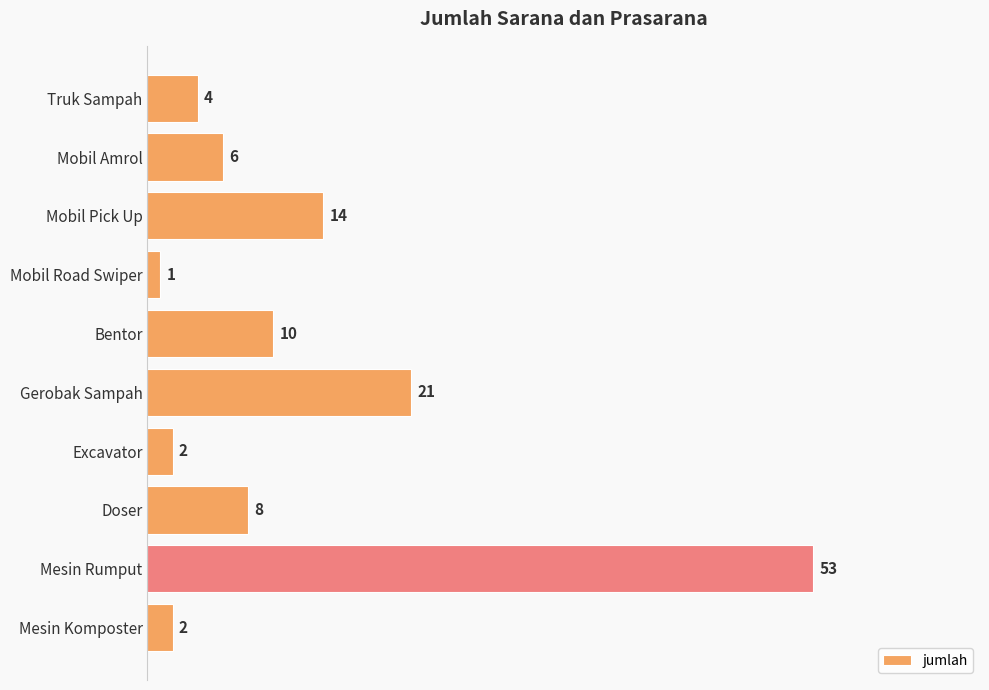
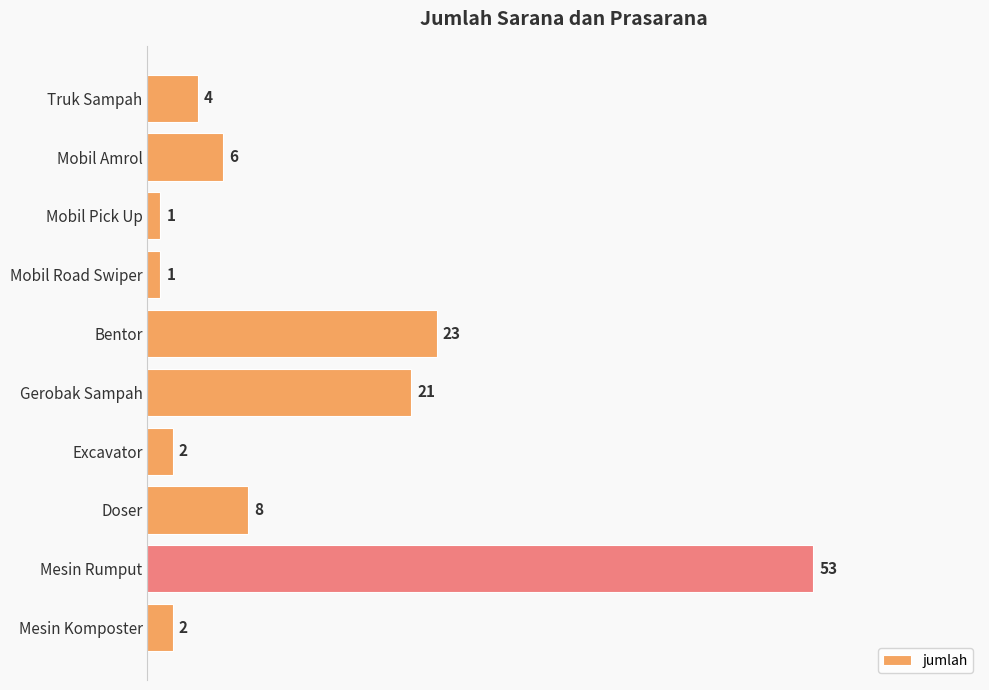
  {
    "Truk Sampah": 4,
    "Mobil Amrol": 6,
-   "Mobil Pick Up": 14,
+   "Mobil Pick Up": 1,
    "Mobil Road Swiper": 1,
-   "Bentor": 10,
+   "Bentor": 23,
    "Gerobak Sampah": 21,
    "Excavator": 2,
    "Doser": 8,
    "Mesin Rumput": 53,
    "Mesin Komposter": 2
  }
